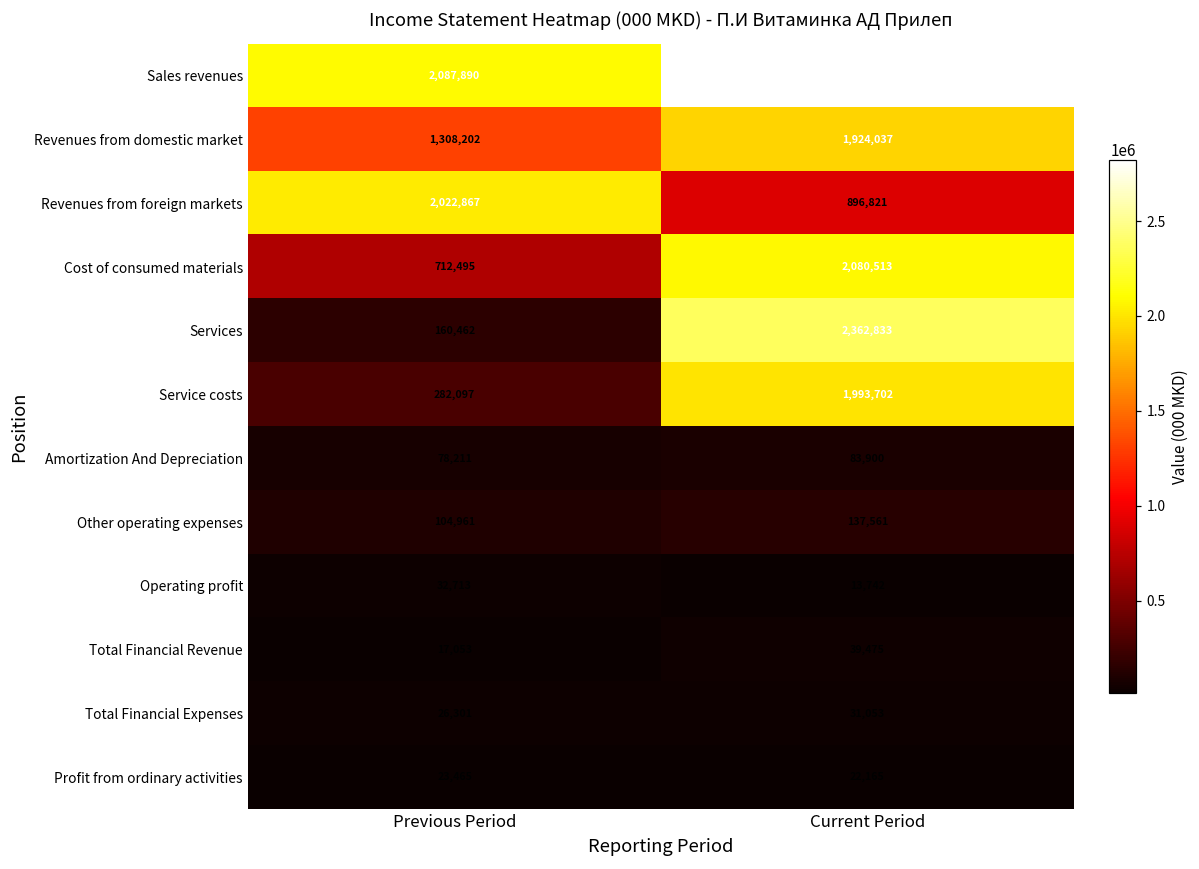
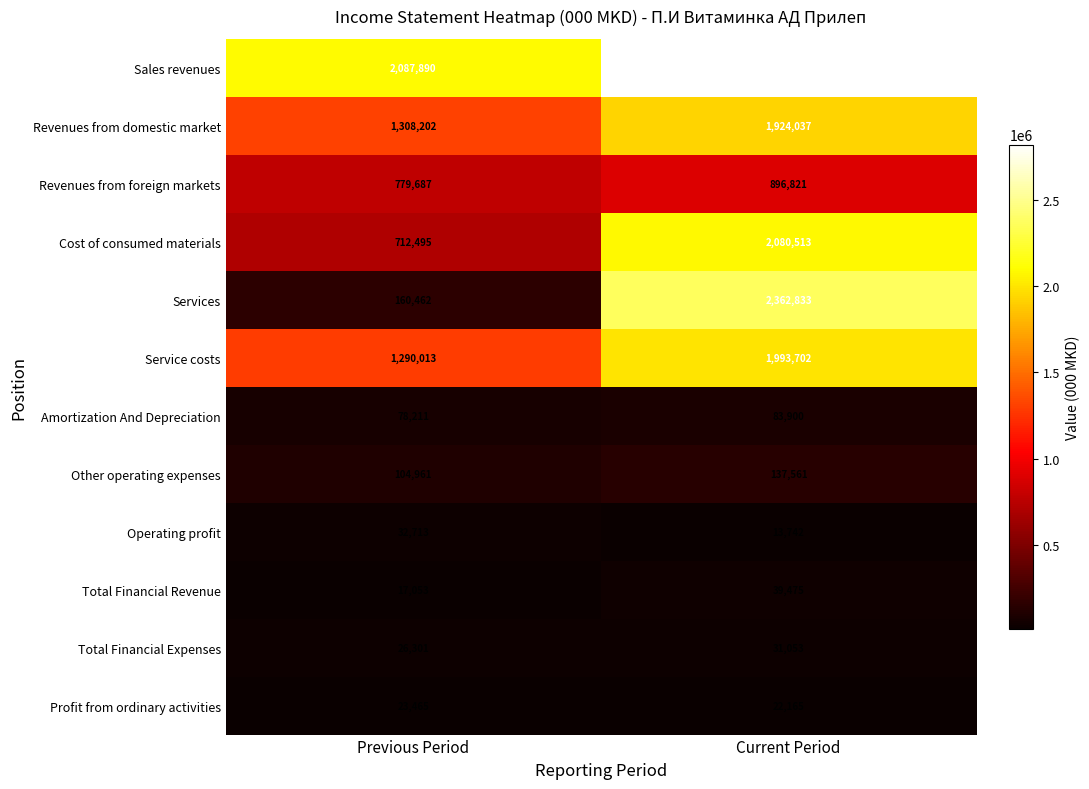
  {
    "Sales revenues": {
      "Previous Period": "2,087,890"
    },
    "Revenues from domestic market": {
      "Previous Period": "1,308,202",
      "Current Period": "1,924,037"
    },
    "Revenues from foreign markets": {
-     "Previous Period": "2,022,867",
+     "Previous Period": "779,687",
      "Current Period": "896,821"
    },
    "Cost of consumed materials": {
      "Previous Period": "712,495",
      "Current Period": "2,080,513"
    },
    "Services": {
      "Current Period": "2,362,833"
    },
    "Service costs": {
-     "Previous Period": "282,097",
+     "Previous Period": "1,290,013",
      "Current Period": "1,993,702"
    }
  }
